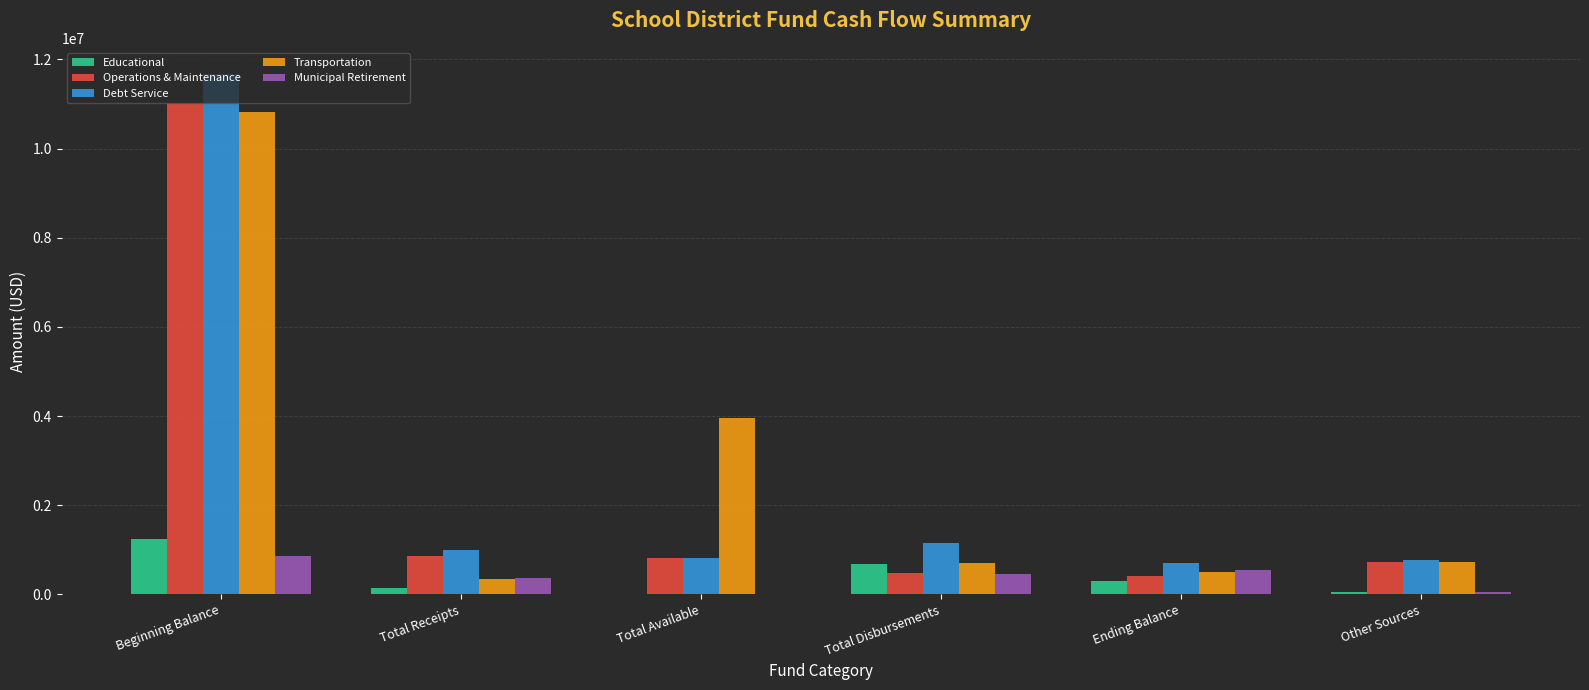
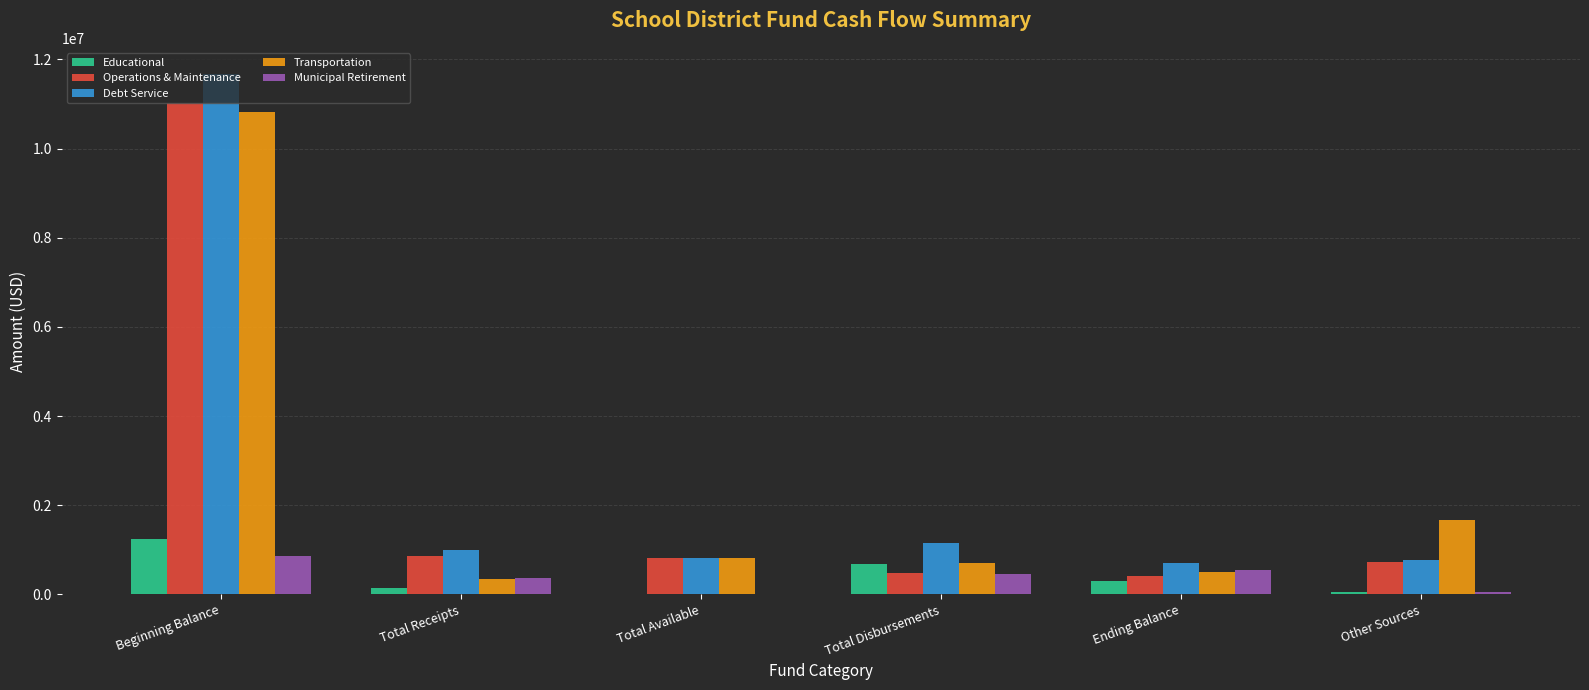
  {
    "Educational": {
      "Beginning Balance": 1200000,
      "Total Receipts": 100000,
      "Total Disbursements": 700000,
      "Ending Balance": 300000
    },
    "Operations & Maintenance": {
      "Total Receipts": 900000,
      "Total Available": 800000,
      "Total Disbursements": 500000,
      "Ending Balance": 400000,
      "Other Sources": 700000
    },
    "Debt Service": {
      "Total Receipts": 1000000,
      "Total Available": 800000,
      "Total Disbursements": 1200000,
      "Ending Balance": 700000,
      "Other Sources": 800000
    },
    "Transportation": {
      "Beginning Balance": 10800000,
      "Total Receipts": 400000,
-     "Total Available": 4000000,
+     "Total Available": 800000,
      "Total Disbursements": 700000,
      "Ending Balance": 500000,
-     "Other Sources": 700000
+     "Other Sources": 1700000
    },
    "Municipal Retirement": {
      "Beginning Balance": 900000,
      "Total Receipts": 400000,
      "Total Disbursements": 500000,
      "Ending Balance": 500000,
      "Other Sources": 100000
    }
  }
